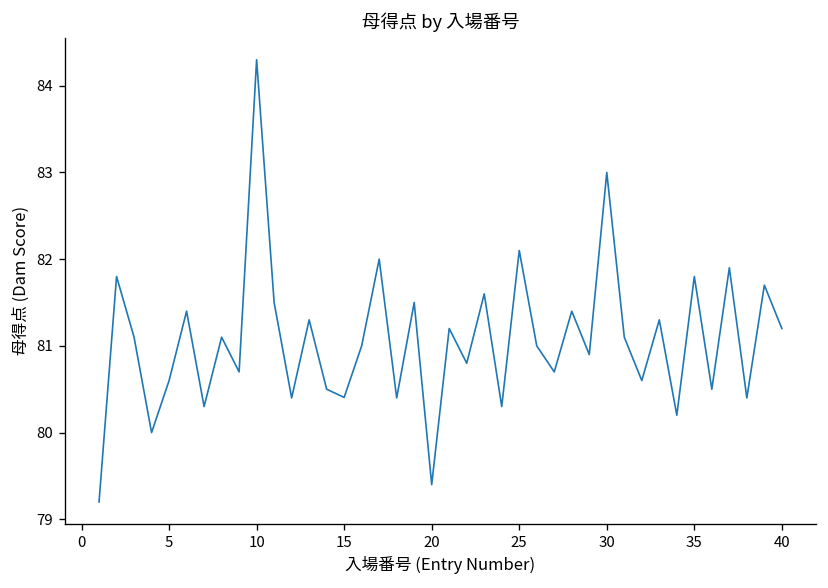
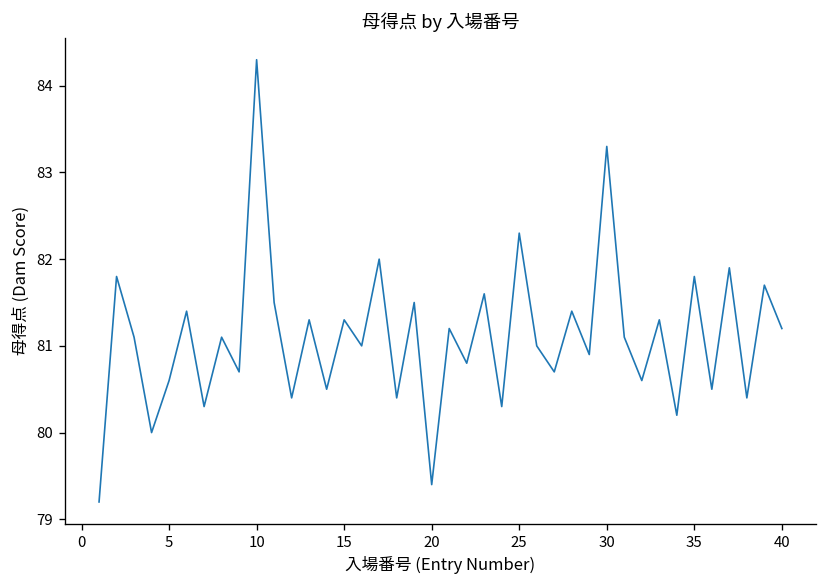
  {
    "5": 80.6,
    "10": 84.3,
-   "15": 80.4,
+   "15": 81.3,
    "20": 79.4,
-   "25": 82.1,
-   "30": 83.0,
+   "25": 82.3,
+   "30": 83.3,
    "35": 81.8,
    "40": 81.2
  }
